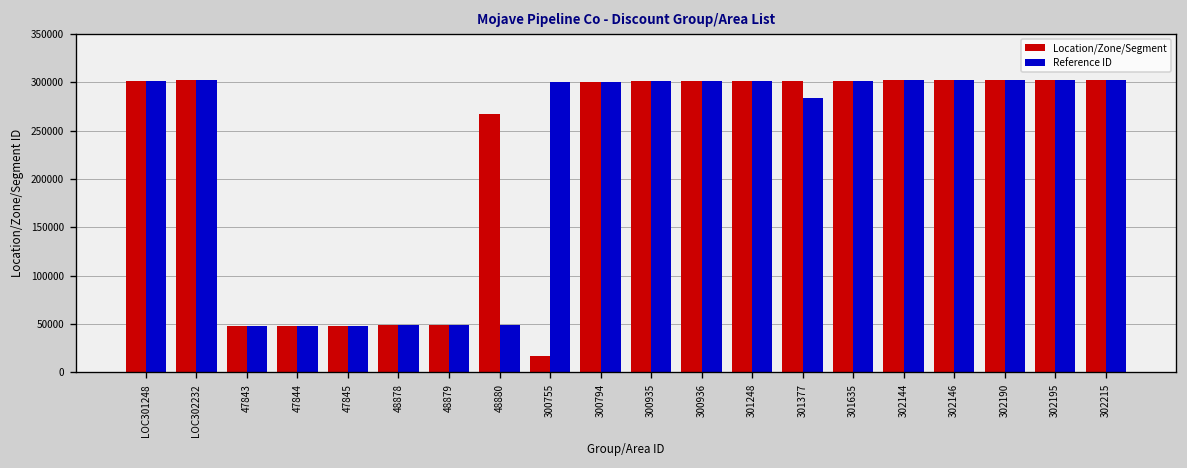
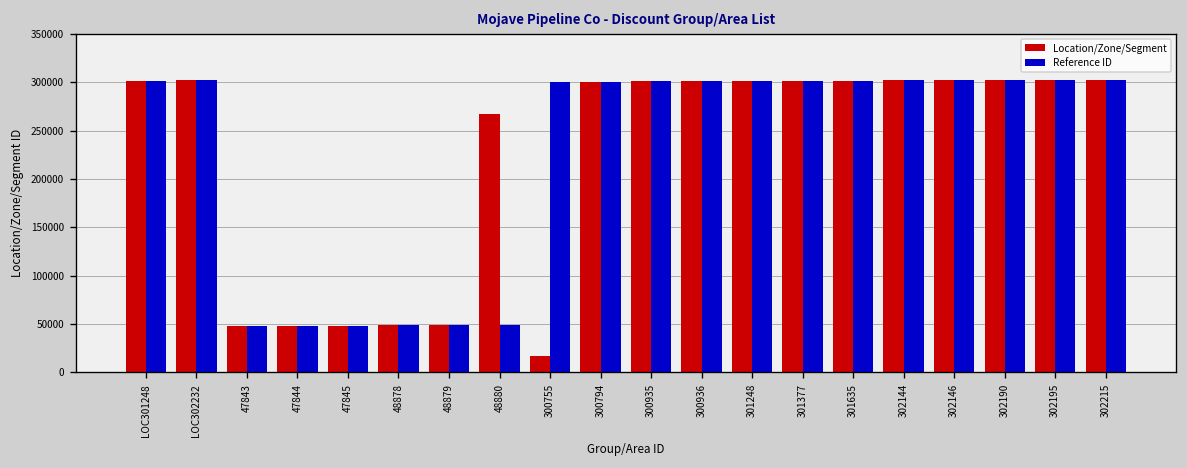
  {
    "Location/Zone/Segment": {
      "LOC301248": 300000,
      "LOC302232": 300000,
      "47843": 50000,
      "47844": 50000,
      "47845": 50000,
      "48878": 50000,
      "48879": 50000,
      "48880": 270000,
      "300755": 20000,
      "300794": 300000,
      "300935": 300000,
      "300936": 300000,
      "301248": 300000,
      "301377": 300000,
      "301635": 300000,
      "302144": 300000,
      "302146": 300000,
      "302190": 300000,
      "302195": 300000,
      "302215": 300000
    },
    "Reference ID": {
      "LOC301248": 300000,
      "LOC302232": 300000,
      "47843": 50000,
      "47844": 50000,
      "47845": 50000,
      "48878": 50000,
      "48879": 50000,
      "48880": 50000,
      "300755": 300000,
      "300794": 300000,
      "300935": 300000,
      "300936": 300000,
      "301248": 300000,
-     "301377": 280000,
+     "301377": 300000,
      "301635": 300000,
      "302144": 300000,
      "302146": 300000,
      "302190": 300000,
      "302195": 300000,
      "302215": 300000
    }
  }
